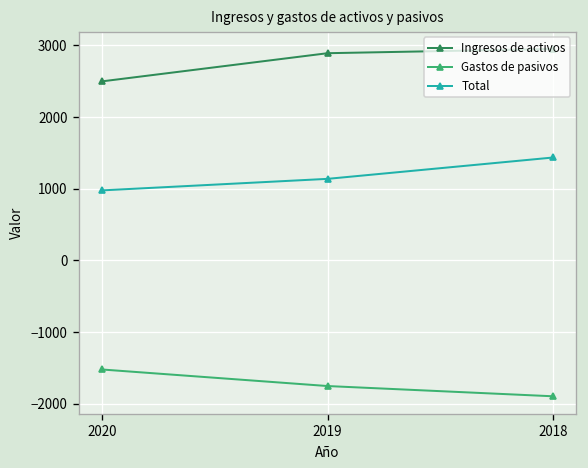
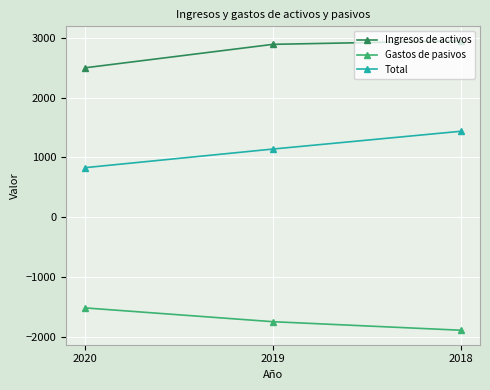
  {
    "Total": {
-     "2020": 1000,
+     "2020": 800,
      "2019": 1100,
      "2018": 1400
    }
  }
